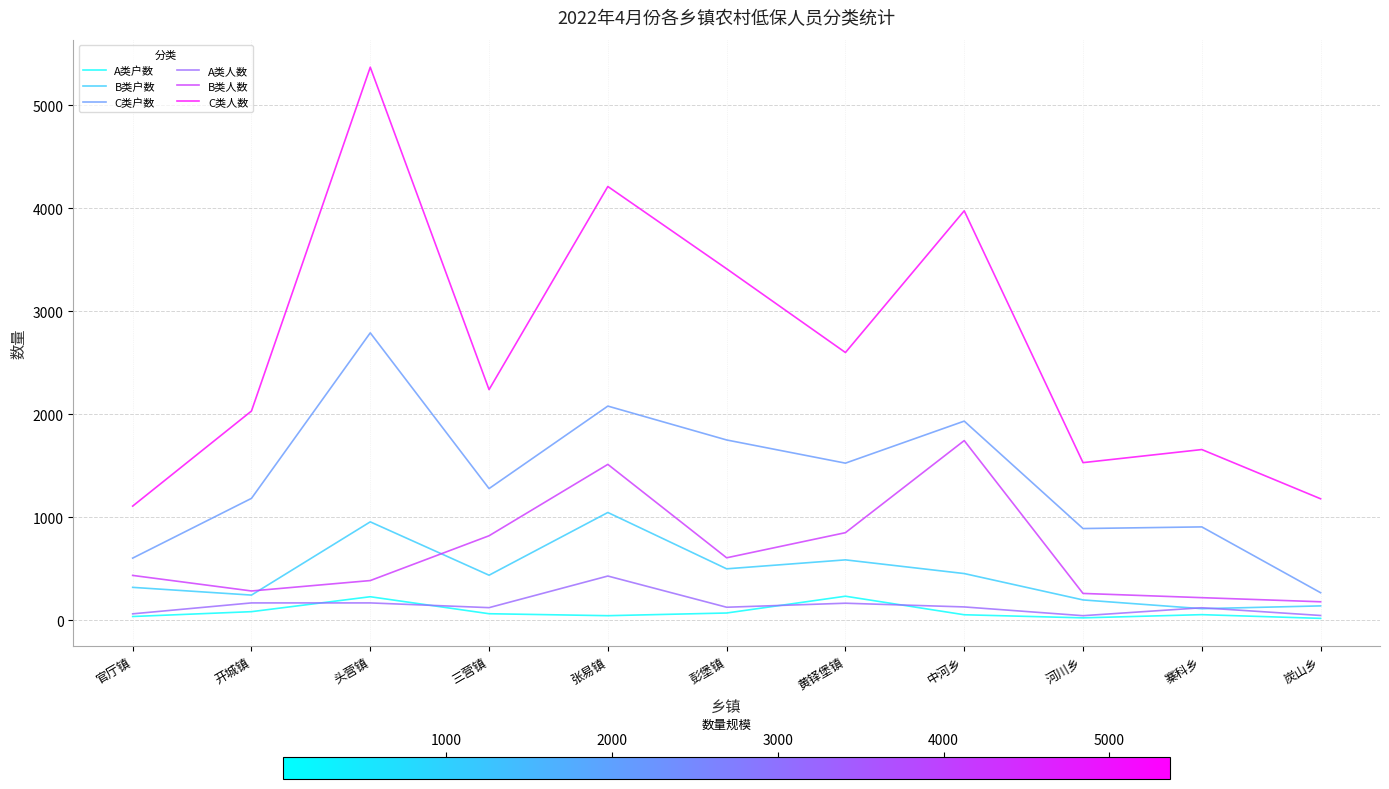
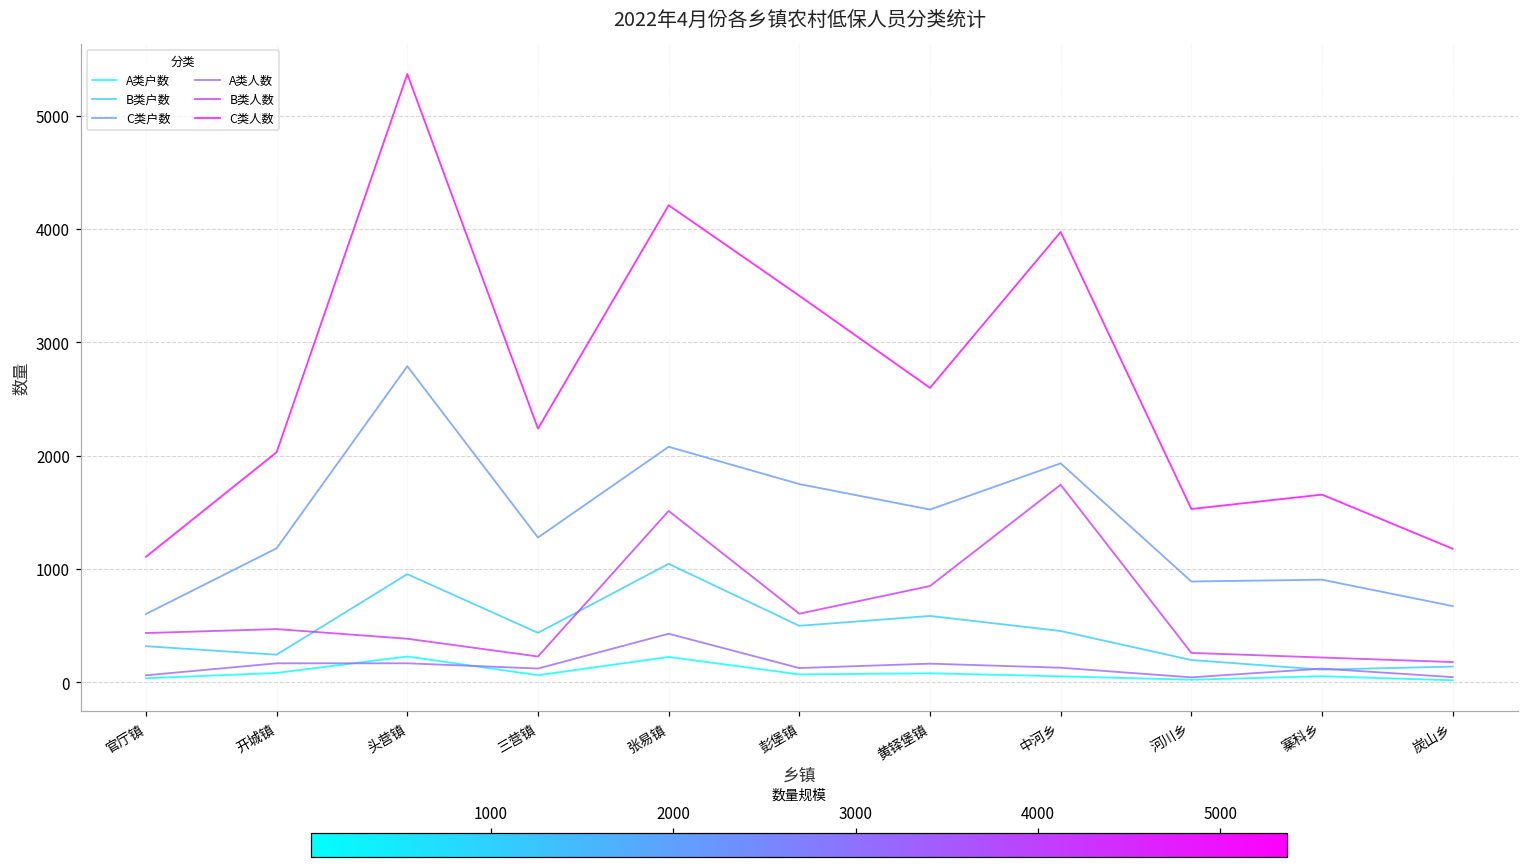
  {
    "A类户数": {
      "官厅镇": 30,
      "开城镇": 80,
      "头营镇": 230,
      "三营镇": 60,
-     "张易镇": 40,
+     "张易镇": 220,
      "彭堡镇": 70,
-     "黄铎堡镇": 230,
+     "黄铎堡镇": 80,
      "中河乡": 50,
      "寨科乡": 50,
      "炭山乡": 20
    },
    "B类户数": {
      "官厅镇": 320,
      "开城镇": 240,
      "头营镇": 950,
      "三营镇": 440,
      "张易镇": 1040,
      "彭堡镇": 500,
      "黄铎堡镇": 580,
      "中河乡": 450,
      "河川乡": 200,
      "炭山乡": 140
    },
    "C类户数": {
      "官厅镇": 600,
      "开城镇": 1180,
      "头营镇": 2790,
      "三营镇": 1280,
      "张易镇": 2080,
      "彭堡镇": 1750,
      "黄铎堡镇": 1520,
      "中河乡": 1930,
      "河川乡": 890,
      "寨科乡": 900,
-     "炭山乡": 270
+     "炭山乡": 670
    },
    "A类人数": {
      "官厅镇": 60,
      "开城镇": 170,
      "头营镇": 170,
      "三营镇": 120,
      "张易镇": 430,
      "彭堡镇": 120,
      "黄铎堡镇": 160,
      "中河乡": 130,
      "炭山乡": 40
    },
    "B类人数": {
      "官厅镇": 430,
-     "开城镇": 280,
+     "开城镇": 470,
      "头营镇": 380,
-     "三营镇": 820,
+     "三营镇": 230,
      "张易镇": 1510,
      "彭堡镇": 600,
      "黄铎堡镇": 850,
      "中河乡": 1740,
      "河川乡": 260,
      "寨科乡": 220,
      "炭山乡": 180
    },
    "C类人数": {
      "官厅镇": 1110,
      "开城镇": 2030,
      "头营镇": 5370,
      "三营镇": 2240,
      "张易镇": 4210,
      "彭堡镇": 3410,
      "黄铎堡镇": 2600,
      "中河乡": 3970,
      "河川乡": 1530,
      "寨科乡": 1660,
      "炭山乡": 1180
    }
  }
